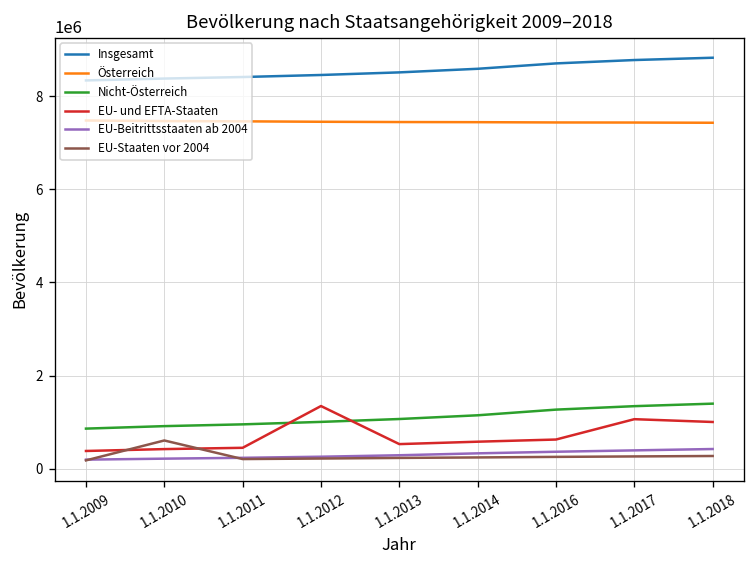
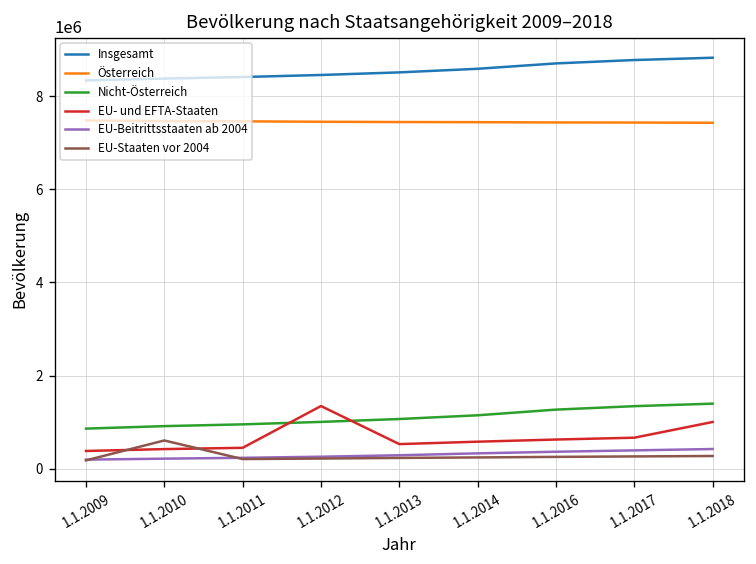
  {
    "Insgesamt": {
      "1.1.2012": 8500000,
      "1.1.2013": 8500000,
      "1.1.2014": 8600000,
      "1.1.2016": 8700000,
      "1.1.2017": 8800000,
      "1.1.2018": 8800000
    },
    "Österreich": {
      "1.1.2012": 7400000,
      "1.1.2013": 7400000,
      "1.1.2014": 7400000,
      "1.1.2016": 7400000,
      "1.1.2017": 7400000,
      "1.1.2018": 7400000
    },
    "Nicht-Österreich": {
      "1.1.2009": 900000,
      "1.1.2010": 900000,
      "1.1.2011": 1000000,
      "1.1.2012": 1000000,
      "1.1.2013": 1100000,
      "1.1.2014": 1100000,
      "1.1.2016": 1300000,
      "1.1.2017": 1300000,
      "1.1.2018": 1400000
    },
    "EU- und EFTA-Staaten": {
      "1.1.2009": 400000,
      "1.1.2010": 400000,
      "1.1.2011": 400000,
      "1.1.2012": 1300000,
      "1.1.2013": 500000,
      "1.1.2014": 600000,
      "1.1.2016": 600000,
-     "1.1.2017": 1100000,
+     "1.1.2017": 700000,
      "1.1.2018": 1000000
    },
    "EU-Beitrittsstaaten ab 2004": {
      "1.1.2010": 200000,
      "1.1.2014": 300000,
      "1.1.2016": 400000,
      "1.1.2017": 400000,
      "1.1.2018": 400000
    },
    "EU-Staaten vor 2004": {
      "1.1.2010": 600000,
      "1.1.2014": 200000,
      "1.1.2016": 300000,
      "1.1.2017": 300000,
      "1.1.2018": 300000
    }
  }
